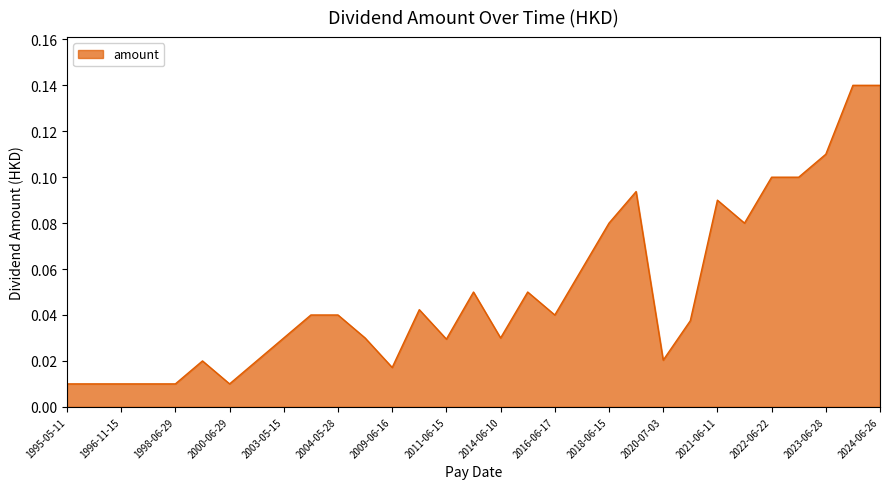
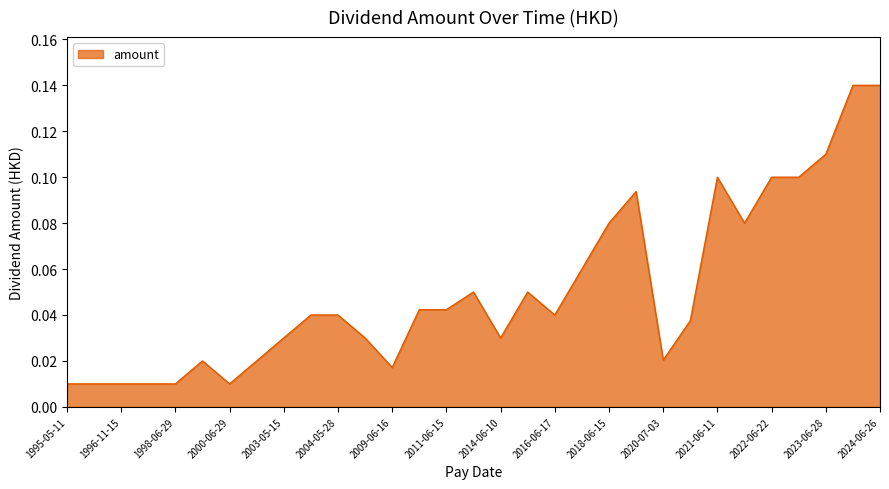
  {
    "1995-05-11": 0.010,
    "1996-11-15": 0.010,
    "1998-06-29": 0.010,
    "2000-06-29": 0.010,
    "2003-05-15": 0.030,
    "2004-05-28": 0.040,
    "2009-06-16": 0.017,
-   "2011-06-15": 0.029,
+   "2011-06-15": 0.042,
    "2014-06-10": 0.030,
    "2016-06-17": 0.040,
    "2018-06-15": 0.080,
    "2020-07-03": 0.020,
-   "2021-06-11": 0.09,
+   "2021-06-11": 0.10,
    "2022-06-22": 0.100,
    "2023-06-28": 0.110,
    "2024-06-26": 0.140
  }
